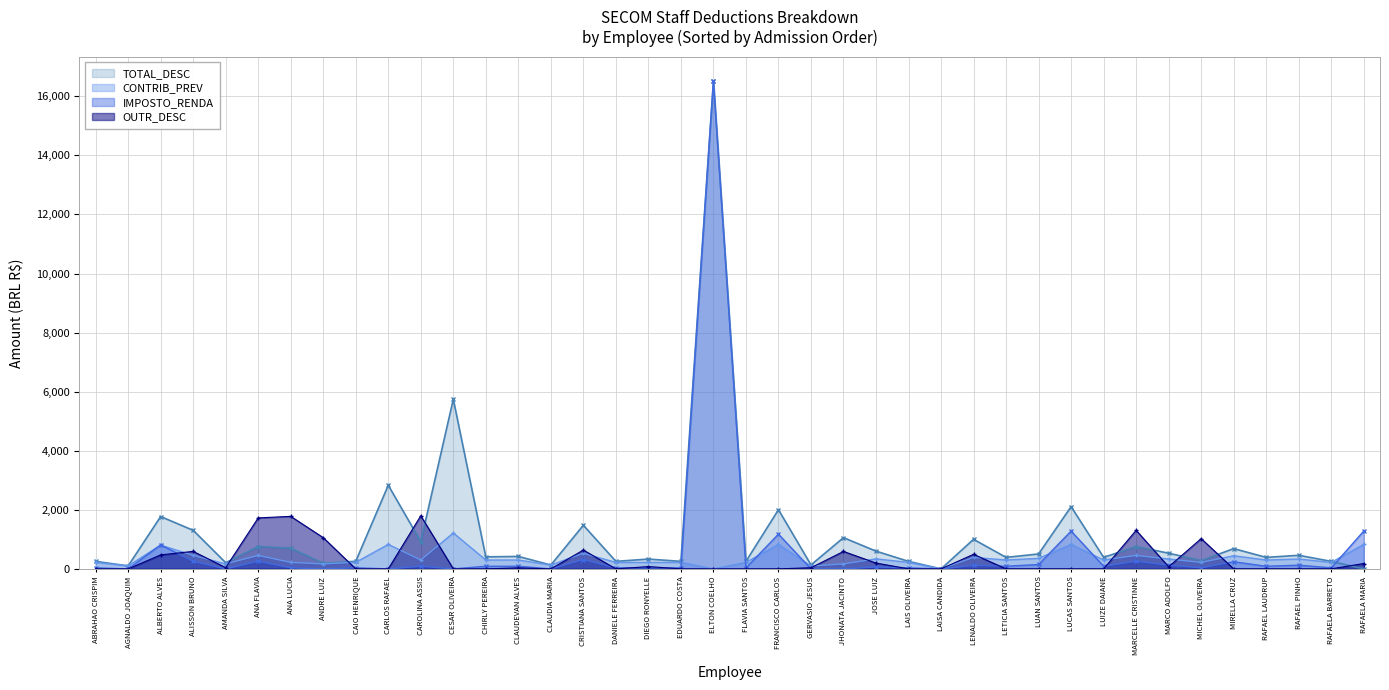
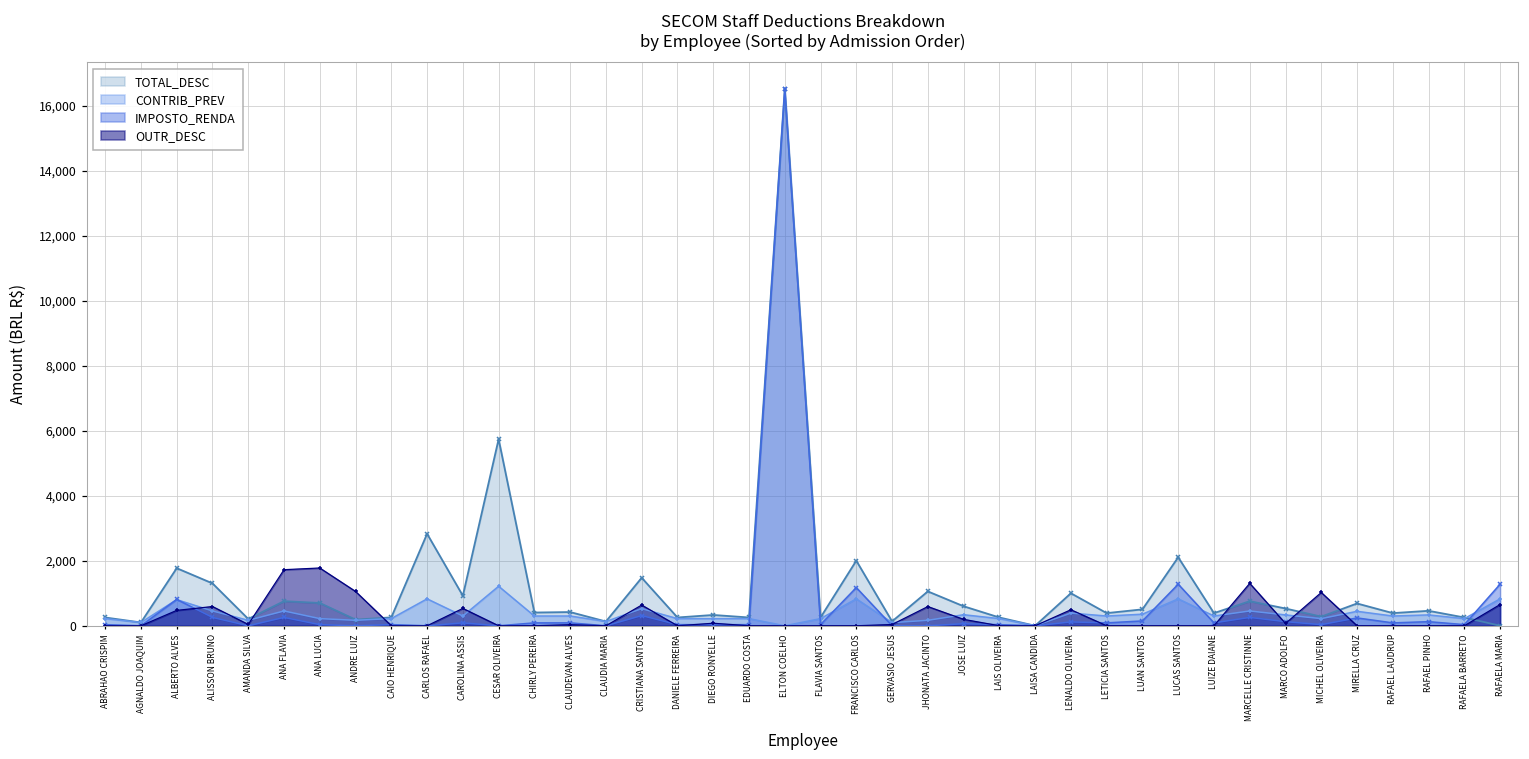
  {
    "OUTR_DESC": {
      "ALBERTO ALVES": "500",
      "ALISSON BRUNO": "600",
      "ANA FLAVIA": "1,700",
      "ANA LUCIA": "1,800",
      "ANDRE LUIZ": "1,100",
-     "CAROLINA ASSIS": "1,800",
+     "CAROLINA ASSIS": "500",
      "CHIRLY PEREIRA": "0",
      "CRISTIANA SANTOS": "600",
      "FRANCISCO CARLOS": "0",
      "JHONATA JACINTO": "600",
      "JOSE LUIZ": "200",
      "LENALDO OLIVEIRA": "500",
      "LETICIA SANTOS": "0",
      "LUAN SANTOS": "0",
      "LUCAS SANTOS": "0",
      "LUIZE DAIANE": "0",
      "MARCELLE CRISTINNE": "1,300",
      "MICHEL OLIVEIRA": "1,000",
      "MIRELLA CRUZ": "0",
      "RAFAEL LAUDRUP": "0",
      "RAFAEL PINHO": "0",
-     "RAFAELA MARIA": "200"
+     "RAFAELA MARIA": "700"
    }
  }
